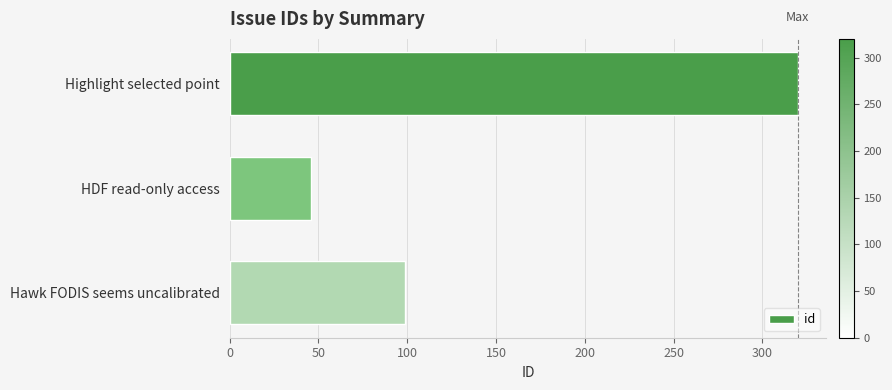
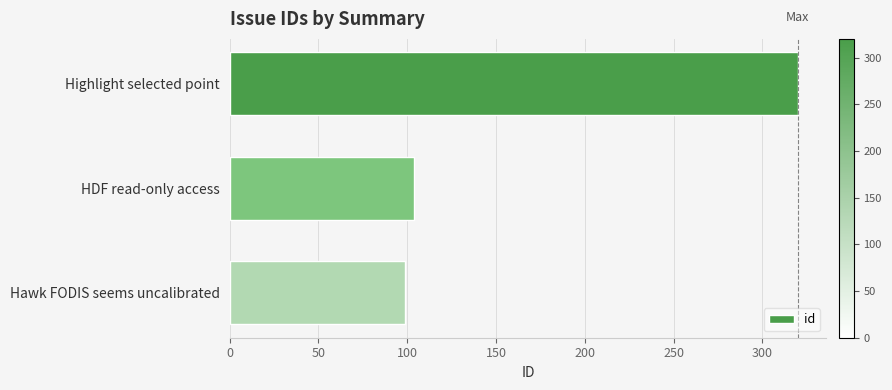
  {
    "Highlight selected point": 320,
-   "HDF read-only access": 46,
+   "HDF read-only access": 104,
    "Hawk FODIS seems uncalibrated": 99
  }
